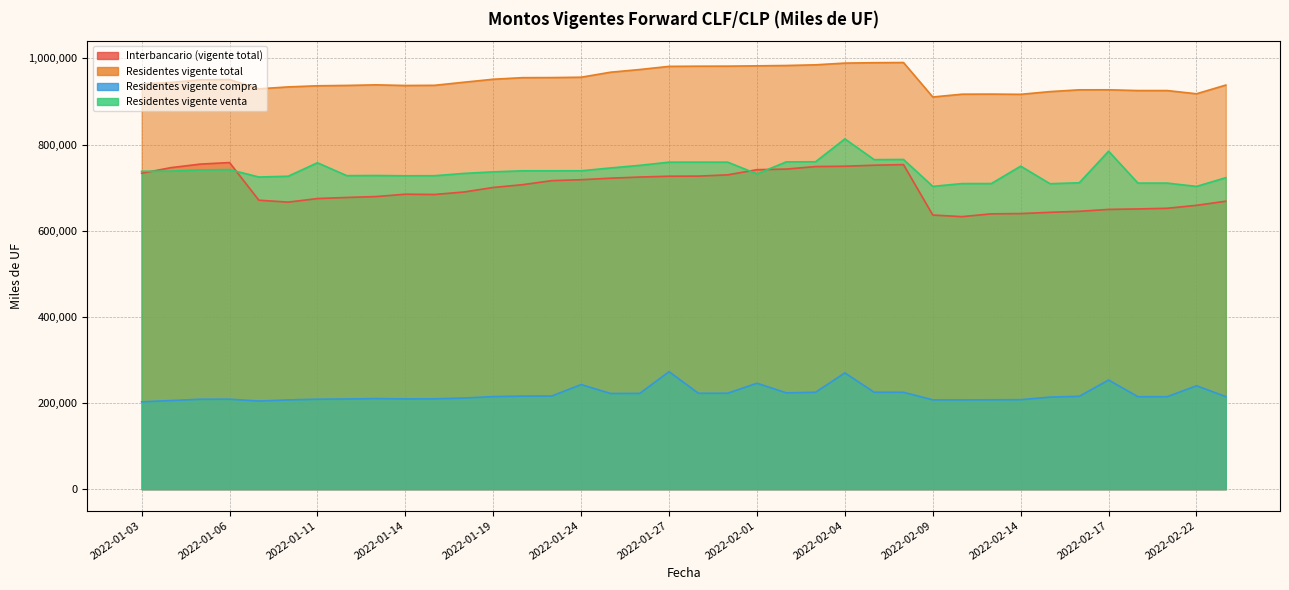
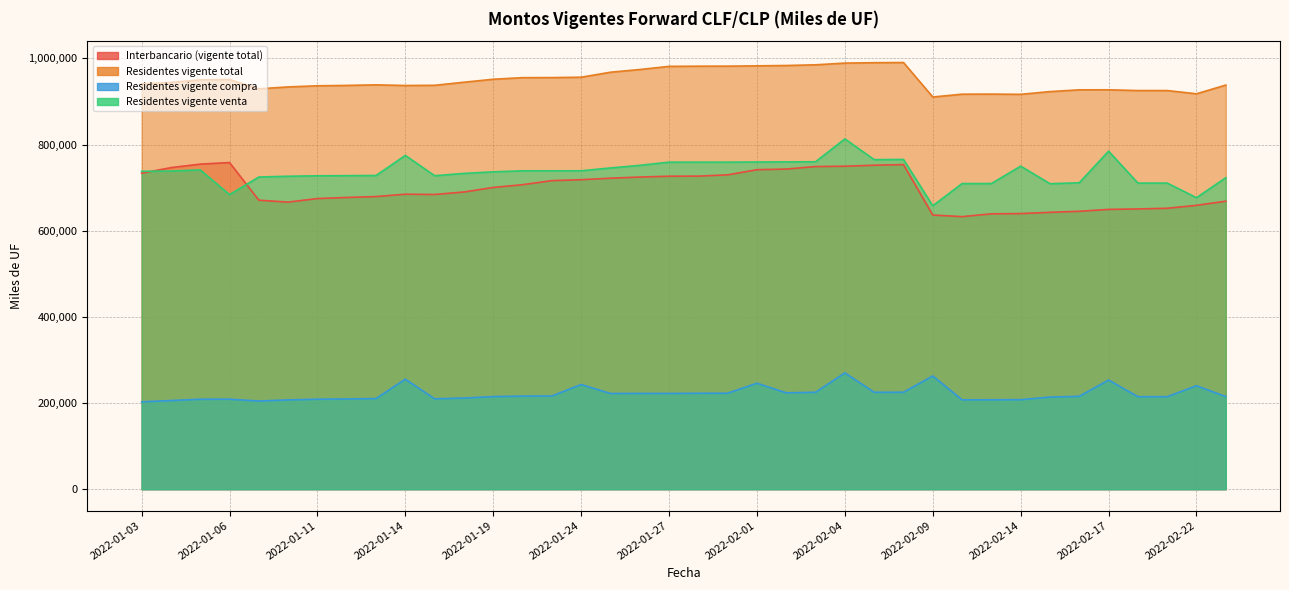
  {
    "Residentes vigente compra": {
      "2022-01-03": "200,000",
      "2022-01-06": "210,000",
      "2022-01-11": "210,000",
-     "2022-01-14": "210,000",
+     "2022-01-14": "260,000",
      "2022-01-19": "210,000",
      "2022-01-24": "240,000",
-     "2022-01-27": "270,000",
+     "2022-01-27": "220,000",
      "2022-02-01": "250,000",
      "2022-02-04": "270,000",
-     "2022-02-09": "210,000",
+     "2022-02-09": "260,000",
      "2022-02-14": "210,000",
      "2022-02-17": "250,000",
      "2022-02-22": "240,000"
    },
    "Residentes vigente venta": {
-     "2022-01-06": "740,000",
-     "2022-01-11": "760,000",
-     "2022-01-14": "730,000",
+     "2022-01-06": "680,000",
+     "2022-01-11": "730,000",
+     "2022-01-14": "770,000",
      "2022-01-19": "740,000",
      "2022-01-24": "740,000",
      "2022-01-27": "760,000",
-     "2022-02-01": "730,000",
+     "2022-02-01": "760,000",
      "2022-02-04": "810,000",
-     "2022-02-09": "700,000",
+     "2022-02-09": "660,000",
      "2022-02-14": "750,000",
      "2022-02-17": "780,000",
-     "2022-02-22": "700,000"
+     "2022-02-22": "680,000"
    }
  }
